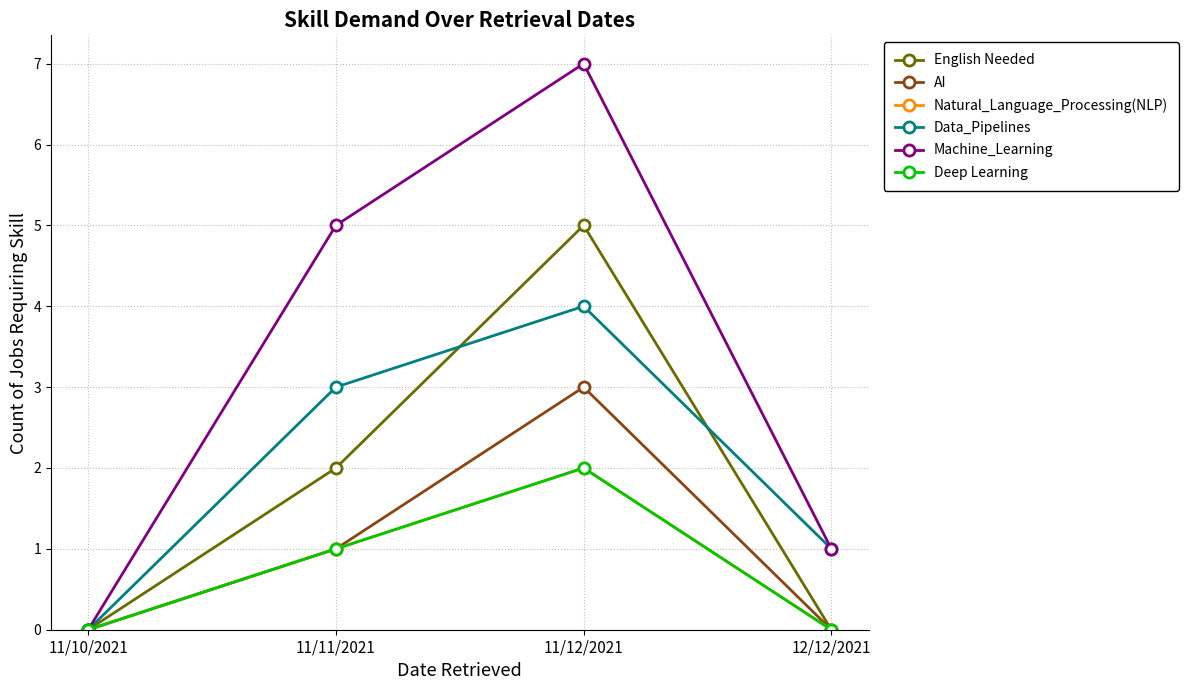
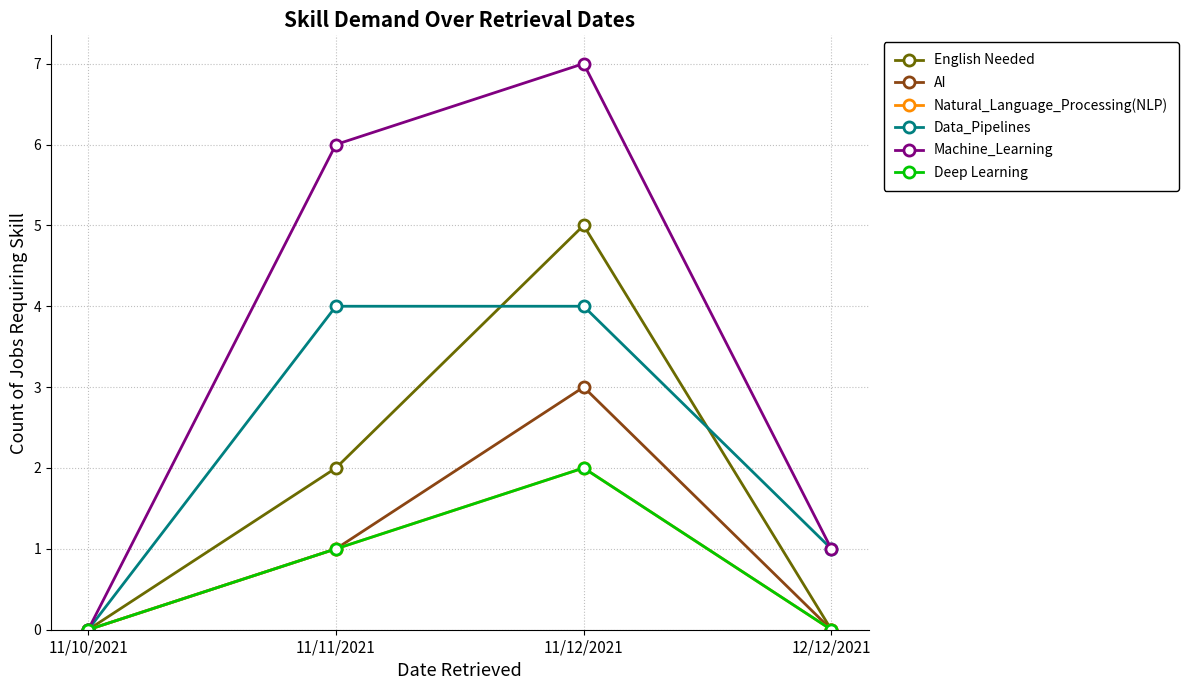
  {
    "Deep Learning": {
      "11/12/2021": 2
    },
    "Data_Pipelines": {
-     "11/11/2021": 3,
+     "11/11/2021": 4,
      "11/12/2021": 4
    },
    "Machine_Learning": {
-     "11/11/2021": 5,
+     "11/11/2021": 6,
      "11/12/2021": 7
    }
  }
